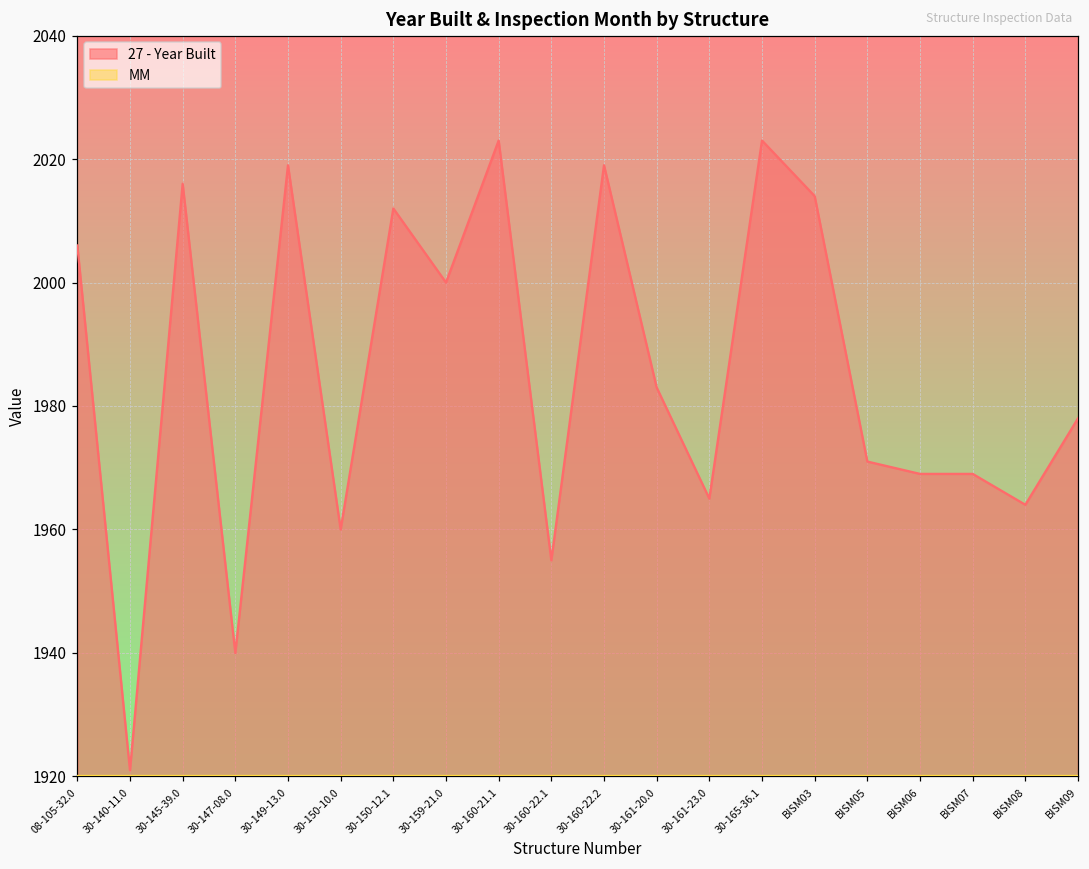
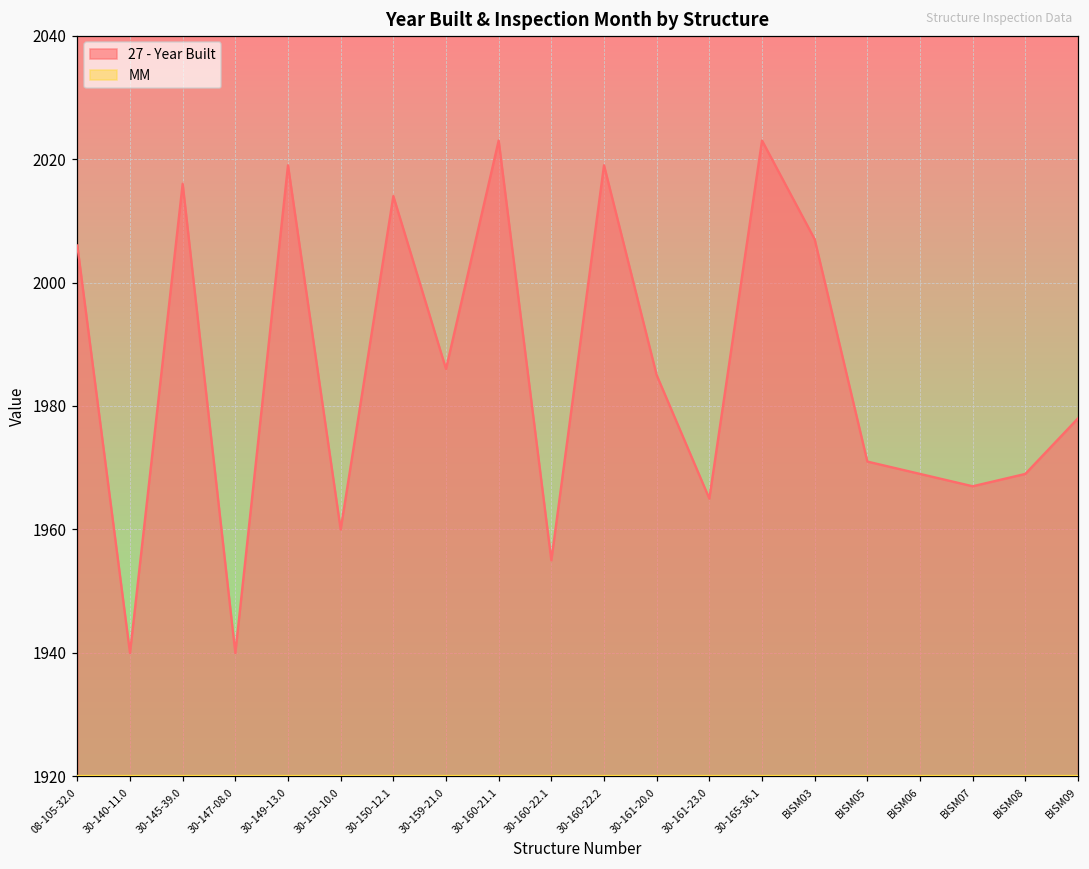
  {
    "27 - Year Built": {
      "08-105-32.0": 2006,
-     "30-140-11.0": 1921,
+     "30-140-11.0": 1940,
      "30-145-39.0": 2016,
      "30-147-08.0": 1940,
      "30-149-13.0": 2019,
      "30-150-10.0": 1960,
-     "30-150-12.1": 2012,
-     "30-159-21.0": 2000,
+     "30-150-12.1": 2014,
+     "30-159-21.0": 1986,
      "30-160-21.1": 2023,
      "30-160-22.1": 1955,
      "30-160-22.2": 2019,
-     "30-161-20.0": 1983,
+     "30-161-20.0": 1985,
      "30-161-23.0": 1965,
      "30-165-36.1": 2023,
-     "BISM03": 2014,
+     "BISM03": 2007,
      "BISM05": 1971,
      "BISM06": 1969,
-     "BISM07": 1969,
-     "BISM08": 1964,
+     "BISM07": 1967,
+     "BISM08": 1969,
      "BISM09": 1978
    },
    "MM": {
      "08-105-32.0": 1920,
      "30-140-11.0": 1920,
      "30-145-39.0": 1920,
      "30-147-08.0": 1920,
      "30-149-13.0": 1920,
      "30-150-10.0": 1920,
      "30-150-12.1": 1920,
      "30-159-21.0": 1920,
      "30-160-21.1": 1920,
      "30-160-22.1": 1920,
      "30-160-22.2": 1920,
      "30-161-20.0": 1920,
      "30-161-23.0": 1920,
      "30-165-36.1": 1920,
      "BISM03": 1920,
      "BISM05": 1920,
      "BISM06": 1920,
      "BISM07": 1920,
      "BISM08": 1920,
      "BISM09": 1920
    }
  }
